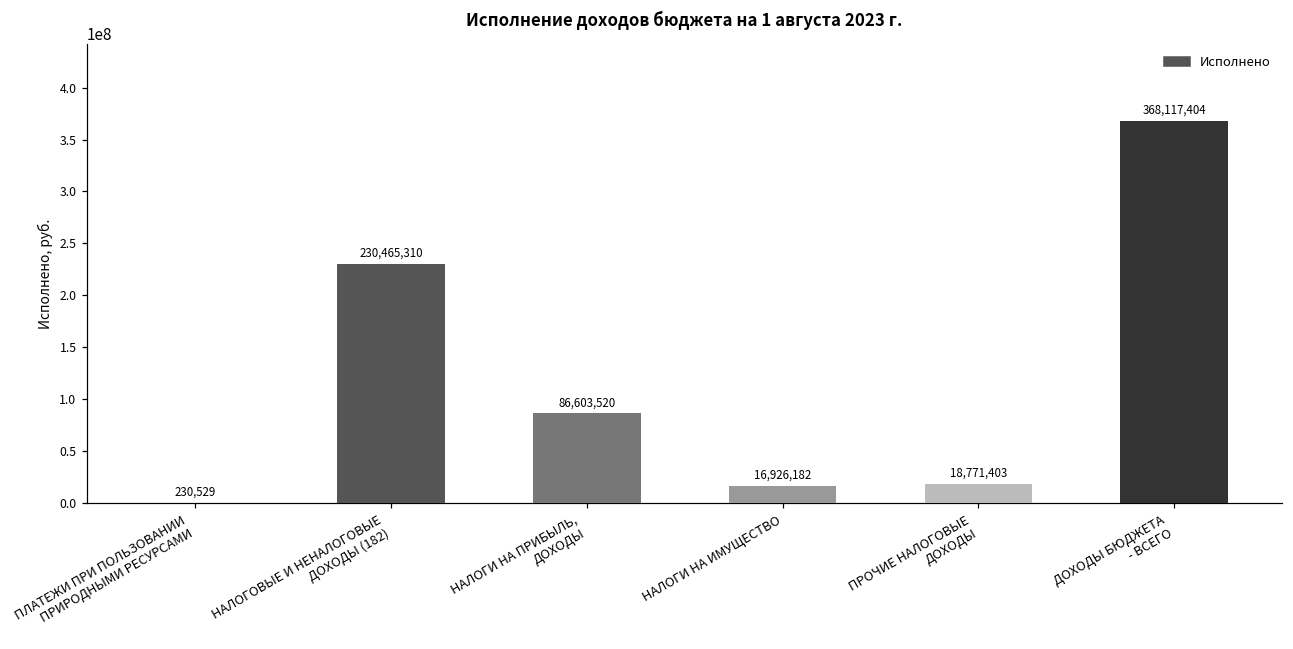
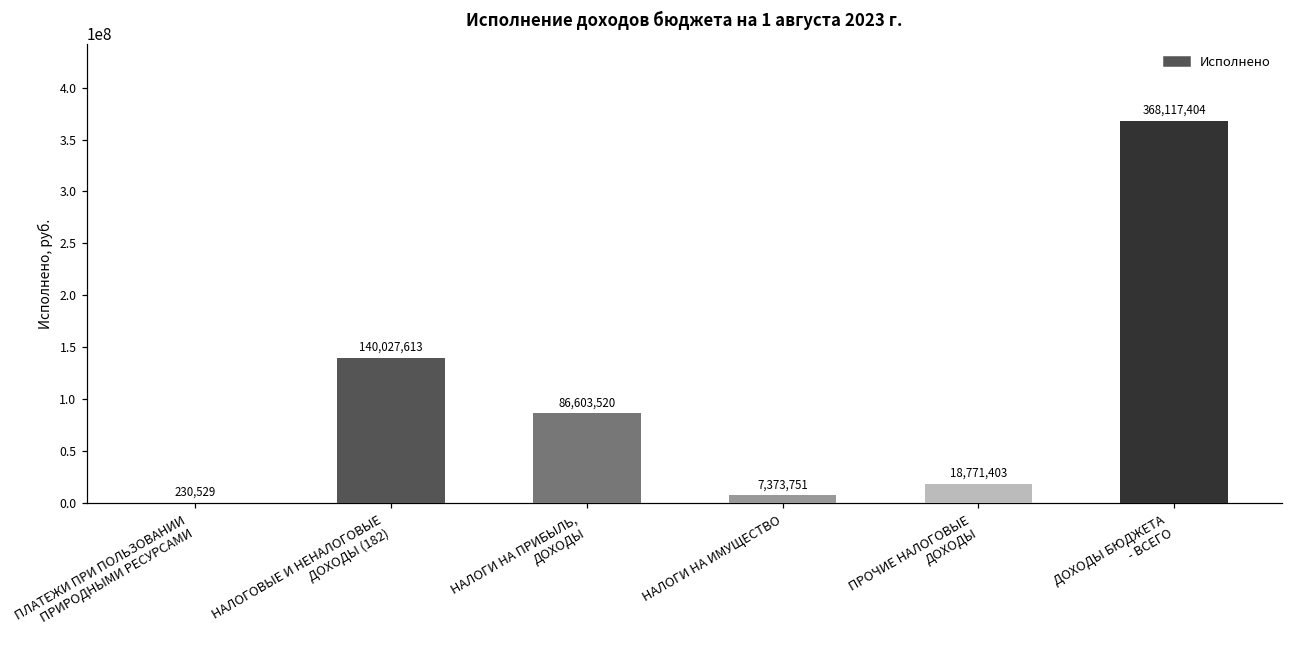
  {
    "ПЛАТЕЖИ ПРИ ПОЛЬЗОВАНИИ ПРИРОДНЫМИ РЕСУРСАМИ": "230,529",
-   "НАЛОГОВЫЕ И НЕНАЛОГОВЫЕ ДОХОДЫ (182)": "230,465,310",
+   "НАЛОГОВЫЕ И НЕНАЛОГОВЫЕ ДОХОДЫ (182)": "140,027,613",
    "НАЛОГИ НА ПРИБЫЛЬ, ДОХОДЫ": "86,603,520",
-   "НАЛОГИ НА ИМУЩЕСТВО": "16,926,182",
+   "НАЛОГИ НА ИМУЩЕСТВО": "7,373,751",
    "ПРОЧИЕ НАЛОГОВЫЕ ДОХОДЫ": "18,771,403",
    "ДОХОДЫ БЮДЖЕТА - ВСЕГО": "368,117,404"
  }
